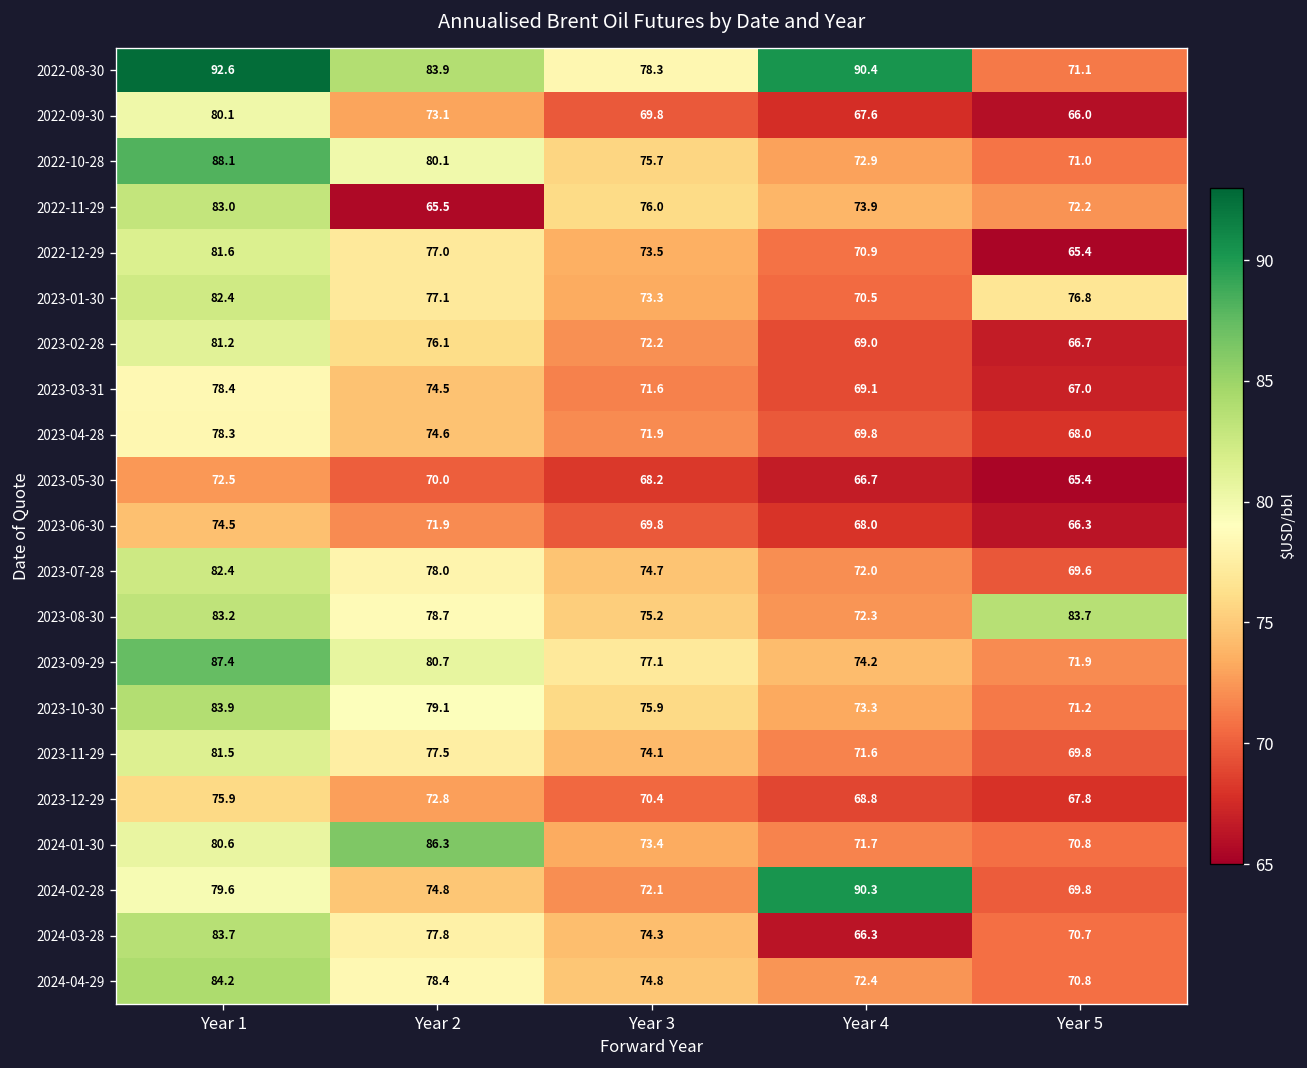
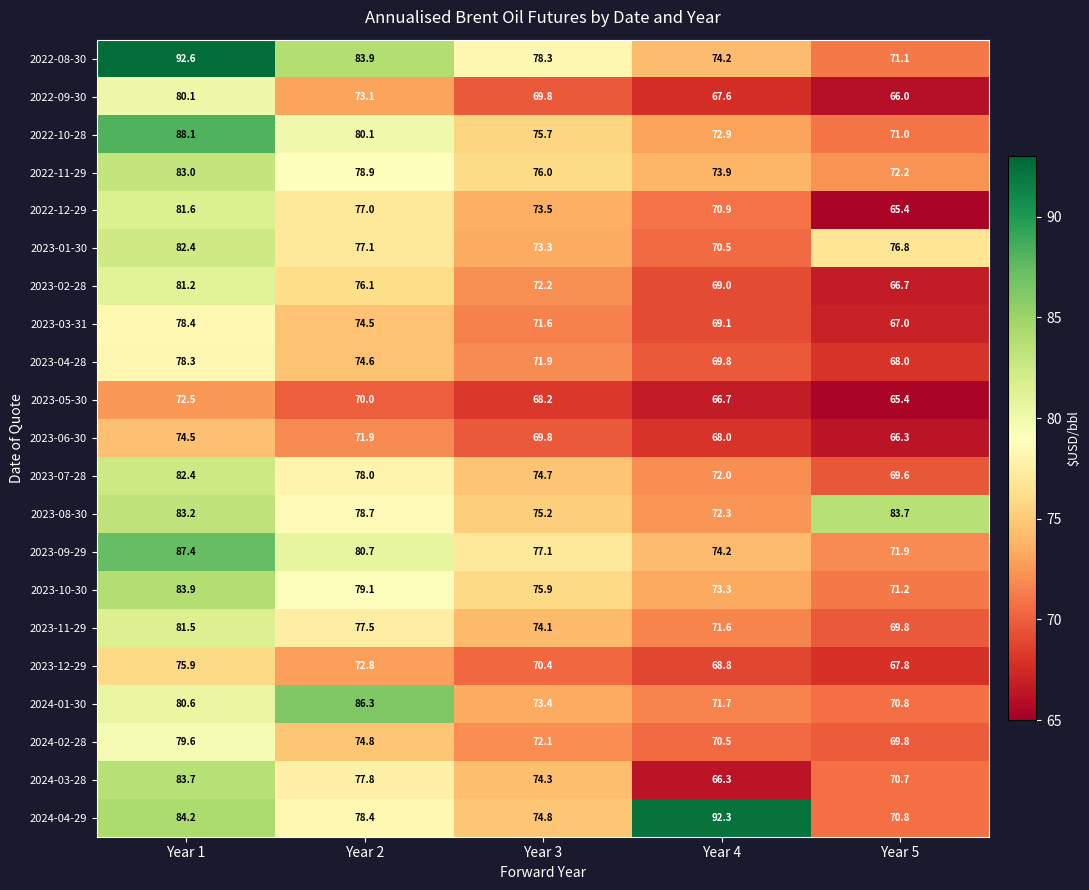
  {
    "2022-08-30": {
      "Year 1": 92.6,
      "Year 2": 83.9,
      "Year 3": 78.3,
-     "Year 4": 90.4,
+     "Year 4": 74.2,
      "Year 5": 71.1
    },
    "2022-09-30": {
      "Year 1": 80.1,
      "Year 2": 73.1,
      "Year 3": 69.8,
      "Year 4": 67.6,
      "Year 5": 66.0
    },
    "2022-10-28": {
      "Year 1": 88.1,
      "Year 2": 80.1,
      "Year 3": 75.7,
      "Year 4": 72.9,
      "Year 5": 71.0
    },
    "2022-11-29": {
      "Year 1": 83.0,
-     "Year 2": 65.5,
+     "Year 2": 78.9,
      "Year 3": 76.0,
      "Year 4": 73.9,
      "Year 5": 72.2
    },
    "2022-12-29": {
      "Year 1": 81.6,
      "Year 2": 77.0,
      "Year 3": 73.5,
      "Year 4": 70.9,
      "Year 5": 65.4
    },
    "2023-01-30": {
      "Year 1": 82.4,
      "Year 2": 77.1,
      "Year 3": 73.3,
      "Year 4": 70.5,
      "Year 5": 76.8
    },
    "2023-02-28": {
      "Year 1": 81.2,
      "Year 2": 76.1,
      "Year 3": 72.2,
      "Year 4": 69.0,
      "Year 5": 66.7
    },
    "2023-03-31": {
      "Year 1": 78.4,
      "Year 2": 74.5,
      "Year 3": 71.6,
      "Year 4": 69.1,
      "Year 5": 67.0
    },
    "2023-04-28": {
      "Year 1": 78.3,
      "Year 2": 74.6,
      "Year 3": 71.9,
      "Year 4": 69.8,
      "Year 5": 68.0
    },
    "2023-05-30": {
      "Year 1": 72.5,
      "Year 2": 70.0,
      "Year 3": 68.2,
      "Year 4": 66.7,
      "Year 5": 65.4
    },
    "2023-06-30": {
      "Year 1": 74.5,
      "Year 2": 71.9,
      "Year 3": 69.8,
      "Year 4": 68.0,
      "Year 5": 66.3
    },
    "2023-07-28": {
      "Year 1": 82.4,
      "Year 2": 78.0,
      "Year 3": 74.7,
      "Year 4": 72.0,
      "Year 5": 69.6
    },
    "2023-08-30": {
      "Year 1": 83.2,
      "Year 2": 78.7,
      "Year 3": 75.2,
      "Year 4": 72.3,
      "Year 5": 83.7
    },
    "2023-09-29": {
      "Year 1": 87.4,
      "Year 2": 80.7,
      "Year 3": 77.1,
      "Year 4": 74.2,
      "Year 5": 71.9
    },
    "2023-10-30": {
      "Year 1": 83.9,
      "Year 2": 79.1,
      "Year 3": 75.9,
      "Year 4": 73.3,
      "Year 5": 71.2
    },
    "2023-11-29": {
      "Year 1": 81.5,
      "Year 2": 77.5,
      "Year 3": 74.1,
      "Year 4": 71.6,
      "Year 5": 69.8
    },
    "2023-12-29": {
      "Year 1": 75.9,
      "Year 2": 72.8,
      "Year 3": 70.4,
      "Year 4": 68.8,
      "Year 5": 67.8
    },
    "2024-01-30": {
      "Year 1": 80.6,
      "Year 2": 86.3,
      "Year 3": 73.4,
      "Year 4": 71.7,
      "Year 5": 70.8
    },
    "2024-02-28": {
      "Year 1": 79.6,
      "Year 2": 74.8,
      "Year 3": 72.1,
-     "Year 4": 90.3,
+     "Year 4": 70.5,
      "Year 5": 69.8
    },
    "2024-03-28": {
      "Year 1": 83.7,
      "Year 2": 77.8,
      "Year 3": 74.3,
      "Year 4": 66.3,
      "Year 5": 70.7
    },
    "2024-04-29": {
      "Year 1": 84.2,
      "Year 2": 78.4,
      "Year 3": 74.8,
-     "Year 4": 72.4,
+     "Year 4": 92.3,
      "Year 5": 70.8
    }
  }
